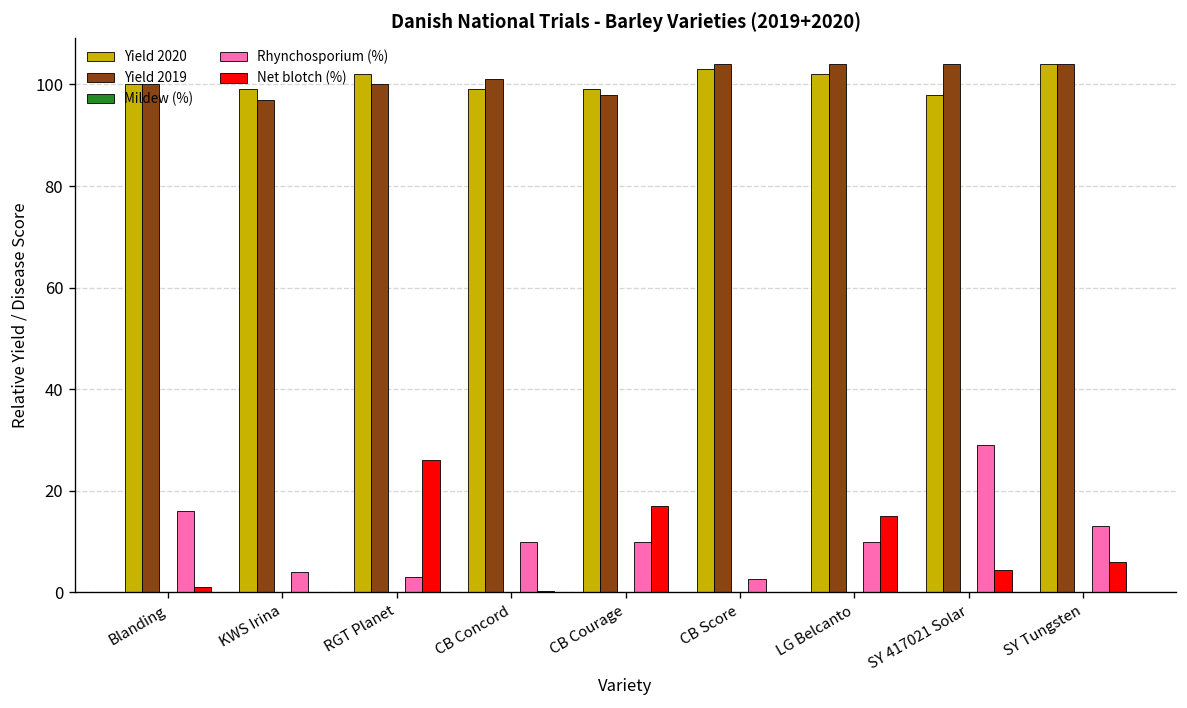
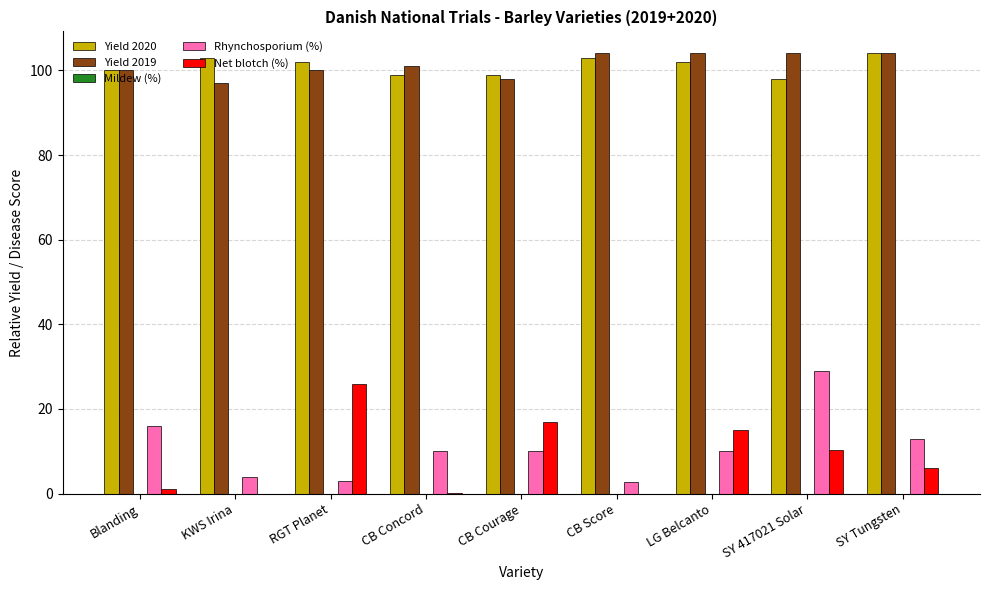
  {
    "Yield 2020": {
      "Blanding": 100,
-     "KWS Irina": 99,
+     "KWS Irina": 103,
      "RGT Planet": 102,
      "CB Concord": 99,
      "CB Courage": 99,
      "CB Score": 103,
      "LG Belcanto": 102,
      "SY 417021 Solar": 98,
      "SY Tungsten": 104
    },
    "Yield 2019": {
      "Blanding": 100,
      "KWS Irina": 97,
      "RGT Planet": 100,
      "CB Concord": 101,
      "CB Courage": 98,
      "CB Score": 104,
      "LG Belcanto": 104,
      "SY 417021 Solar": 104,
      "SY Tungsten": 104
    },
    "Mildew (%)": {
      "Blanding": 0,
      "KWS Irina": 0,
      "RGT Planet": 0,
      "CB Concord": 0,
      "CB Courage": 0,
      "CB Score": 0,
      "LG Belcanto": 0,
      "SY 417021 Solar": 0,
      "SY Tungsten": 0
    },
    "Rhynchosporium (%)": {
      "Blanding": 16,
      "KWS Irina": 4,
      "RGT Planet": 3,
      "CB Concord": 10,
      "CB Courage": 10,
      "CB Score": 3,
      "LG Belcanto": 10,
      "SY 417021 Solar": 29,
      "SY Tungsten": 13
    },
    "Net blotch (%)": {
      "Blanding": 1,
      "KWS Irina": 0,
      "RGT Planet": 26,
      "CB Courage": 17,
      "CB Score": 0,
      "LG Belcanto": 15,
-     "SY 417021 Solar": 5,
+     "SY 417021 Solar": 10,
      "SY Tungsten": 6
    }
  }
